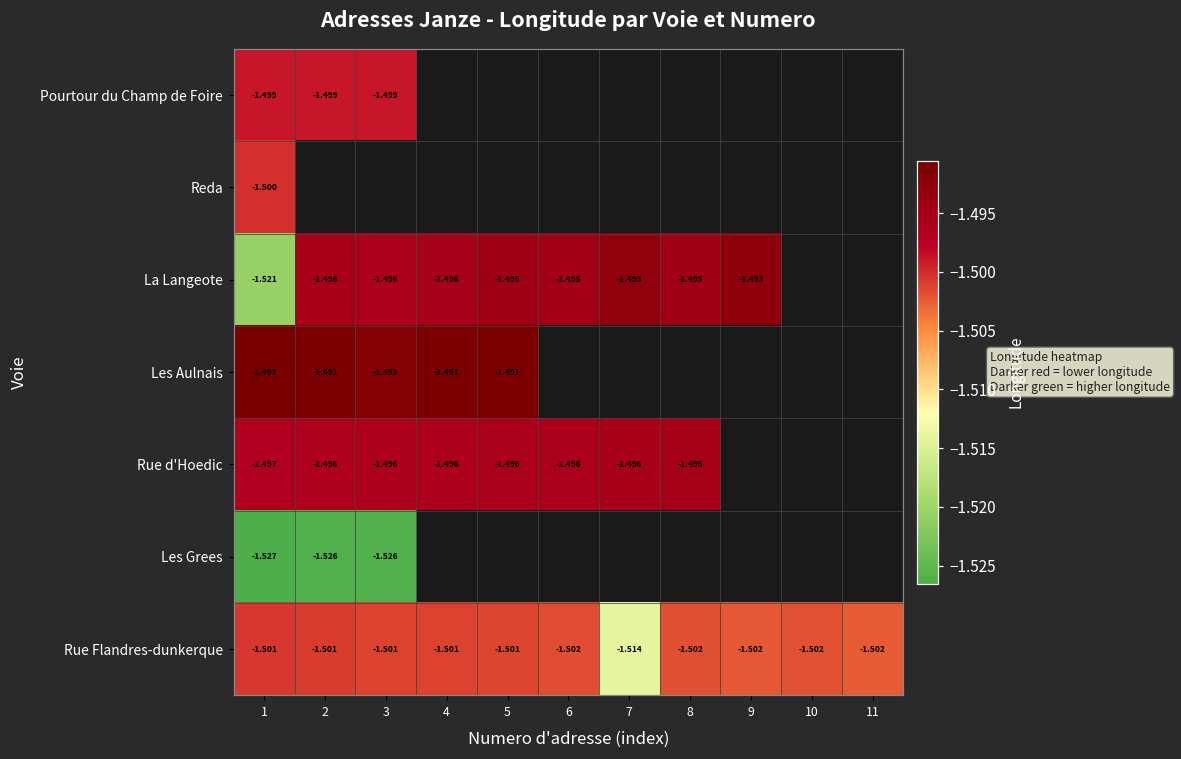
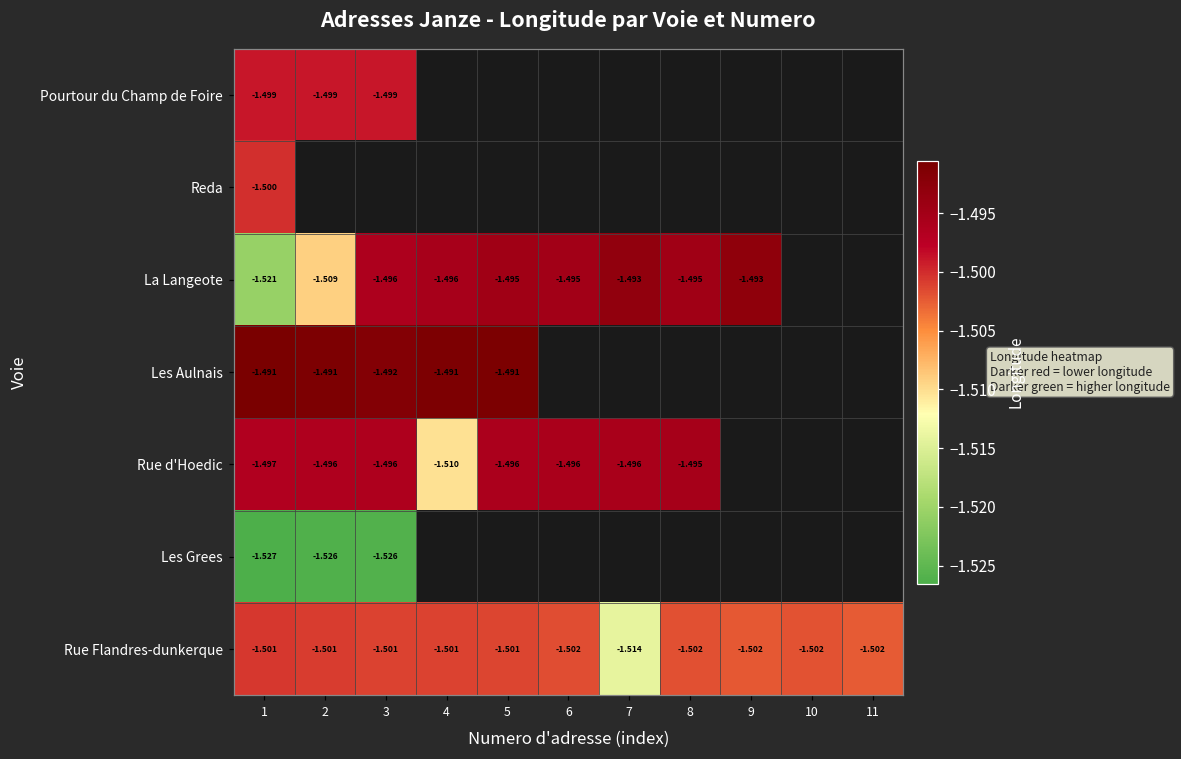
  {
    "Pourtour du Champ de Foire": {
      "1": -1.499,
      "2": -1.499,
      "3": -1.499
    },
    "Reda": {
      "1": -1.500
    },
    "La Langeote": {
      "1": -1.521,
-     "2": -1.496,
+     "2": -1.509,
      "3": -1.496,
      "4": -1.496,
      "5": -1.495,
      "6": -1.495,
      "7": -1.493,
      "8": -1.495,
      "9": -1.493
    },
    "Les Aulnais": {
      "1": -1.491,
      "2": -1.491,
      "3": -1.492,
      "4": -1.491,
      "5": -1.491
    },
    "Rue d'Hoedic": {
      "1": -1.497,
      "2": -1.496,
      "3": -1.496,
-     "4": -1.496,
+     "4": -1.510,
      "5": -1.496,
      "6": -1.496,
      "7": -1.496,
      "8": -1.495
    },
    "Les Grees": {
      "1": -1.527,
      "2": -1.526,
      "3": -1.526
    },
    "Rue Flandres-dunkerque": {
      "1": -1.501,
      "2": -1.501,
      "3": -1.501,
      "4": -1.501,
      "5": -1.501,
      "6": -1.502,
      "7": -1.514,
      "8": -1.502,
      "9": -1.502,
      "10": -1.502,
      "11": -1.502
    }
  }
